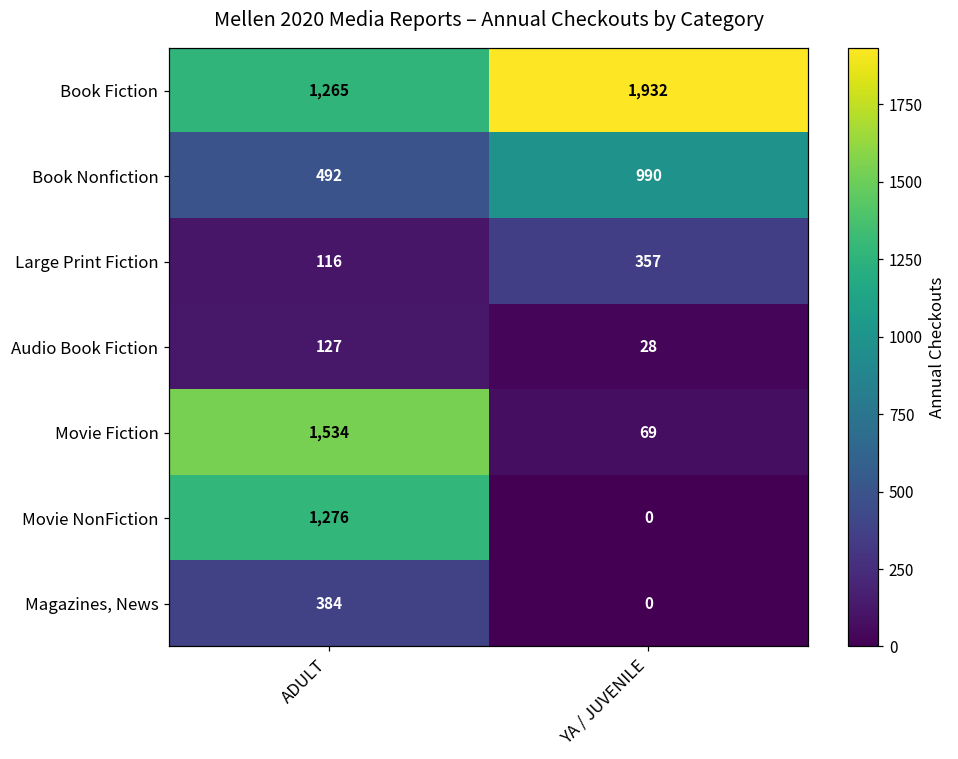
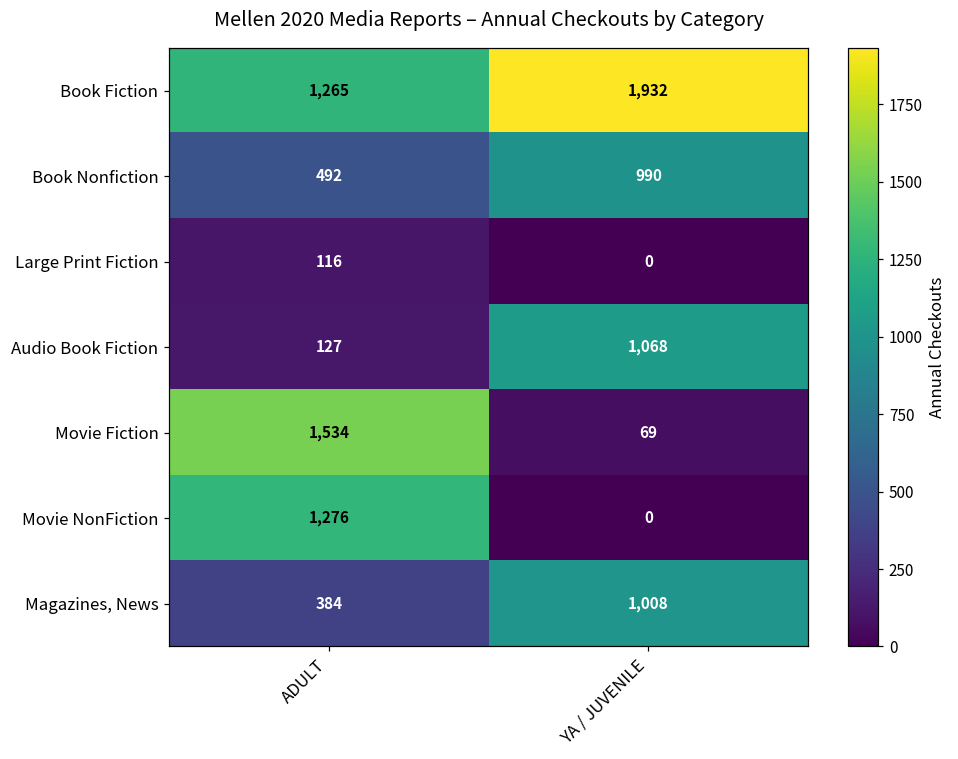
  {
    "Book Fiction": {
      "ADULT": "1,265",
      "YA / JUVENILE": "1,932"
    },
    "Book Nonfiction": {
      "ADULT": "492",
      "YA / JUVENILE": "990"
    },
    "Large Print Fiction": {
      "ADULT": "116",
-     "YA / JUVENILE": "357"
+     "YA / JUVENILE": "0"
    },
    "Audio Book Fiction": {
      "ADULT": "127",
-     "YA / JUVENILE": "28"
+     "YA / JUVENILE": "1,068"
    },
    "Movie Fiction": {
      "ADULT": "1,534",
      "YA / JUVENILE": "69"
    },
    "Movie NonFiction": {
      "ADULT": "1,276",
      "YA / JUVENILE": "0"
    },
    "Magazines, News": {
      "ADULT": "384",
-     "YA / JUVENILE": "0"
+     "YA / JUVENILE": "1,008"
    }
  }
